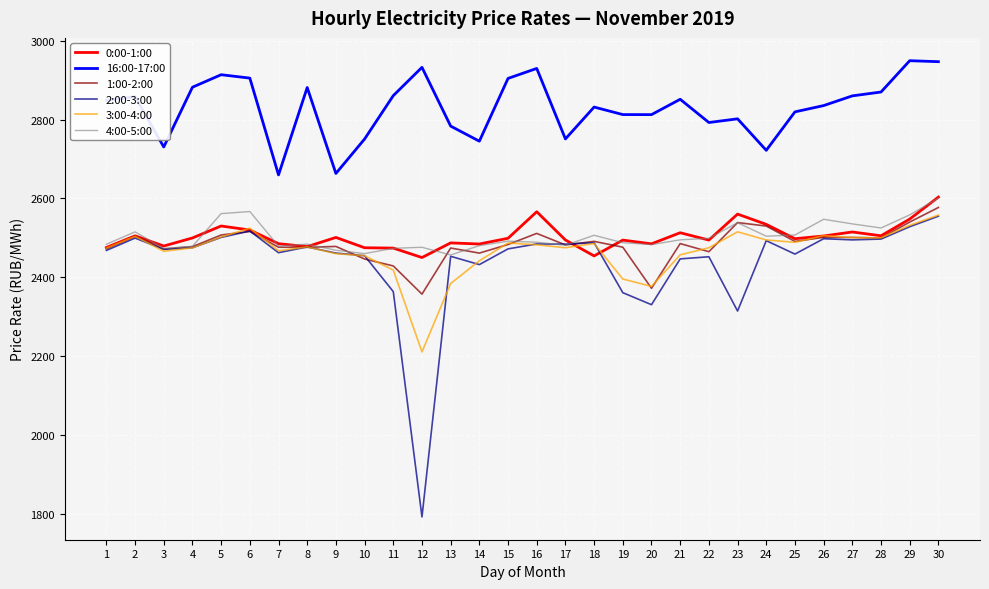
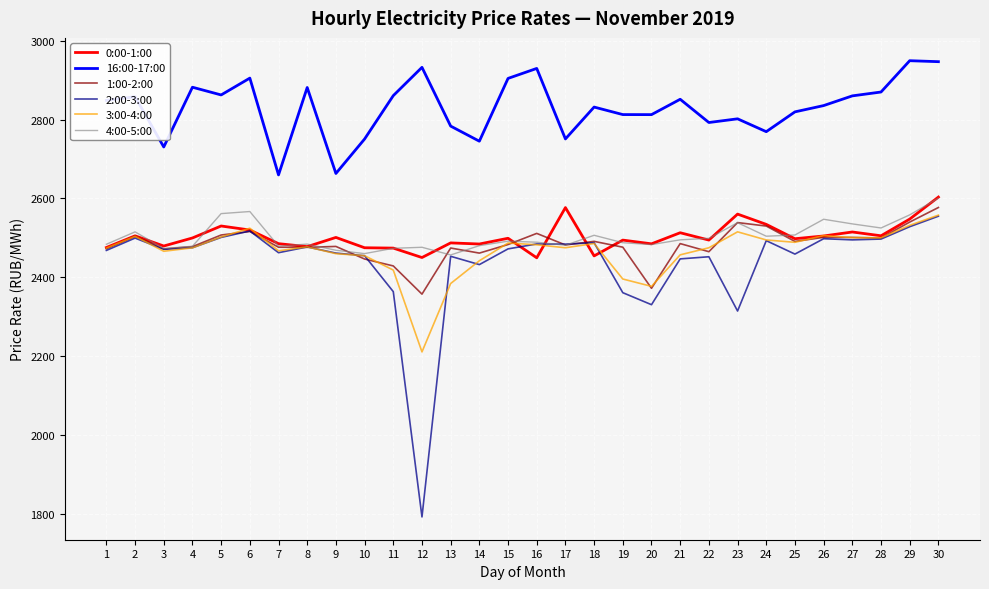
  {
    "0:00-1:00": {
      "4": 2500,
      "5": 2530,
      "9": 2500,
      "10": 2470,
      "12": 2450,
      "13": 2490,
      "15": 2500,
-     "16": 2570,
-     "17": 2490,
+     "16": 2450,
+     "17": 2580,
      "18": 2450,
      "19": 2490,
      "21": 2510,
      "23": 2560,
      "25": 2500,
      "27": 2510,
      "29": 2550
    },
    "16:00-17:00": {
      "3": 2730,
      "4": 2880,
-     "5": 2910,
+     "5": 2860,
      "6": 2910,
      "7": 2660,
      "8": 2880,
      "9": 2660,
      "10": 2750,
      "11": 2860,
      "12": 2930,
      "13": 2780,
      "14": 2750,
      "15": 2900,
      "16": 2930,
      "17": 2750,
      "18": 2830,
      "19": 2810,
      "20": 2810,
      "21": 2850,
      "22": 2790,
      "23": 2800,
-     "24": 2720,
+     "24": 2770,
      "25": 2820,
      "26": 2840,
      "27": 2860,
      "28": 2870,
      "29": 2950,
      "30": 2950
    },
    "1:00-2:00": {
      "9": 2480,
      "10": 2450,
      "11": 2430,
      "12": 2360,
      "13": 2470,
      "14": 2460,
      "16": 2510,
      "19": 2480,
      "21": 2490,
      "22": 2460,
      "29": 2540,
      "30": 2580
    },
    "2:00-3:00": {
      "11": 2360,
      "12": 1790,
      "14": 2430,
      "15": 2470,
      "19": 2360,
      "20": 2330,
      "21": 2450,
      "22": 2450,
      "23": 2310,
      "25": 2460
    },
    "3:00-4:00": {
      "11": 2420,
      "12": 2210,
      "13": 2380,
      "14": 2440,
      "19": 2400,
      "21": 2460,
      "22": 2470,
      "23": 2520
    },
    "4:00-5:00": {
      "1": 2480,
      "2": 2520,
      "5": 2560,
      "6": 2570,
      "9": 2470,
      "12": 2480,
      "18": 2510,
      "19": 2490,
      "21": 2490,
      "24": 2500,
      "25": 2510,
      "26": 2550,
      "27": 2540,
      "28": 2520,
      "29": 2560
    }
  }
